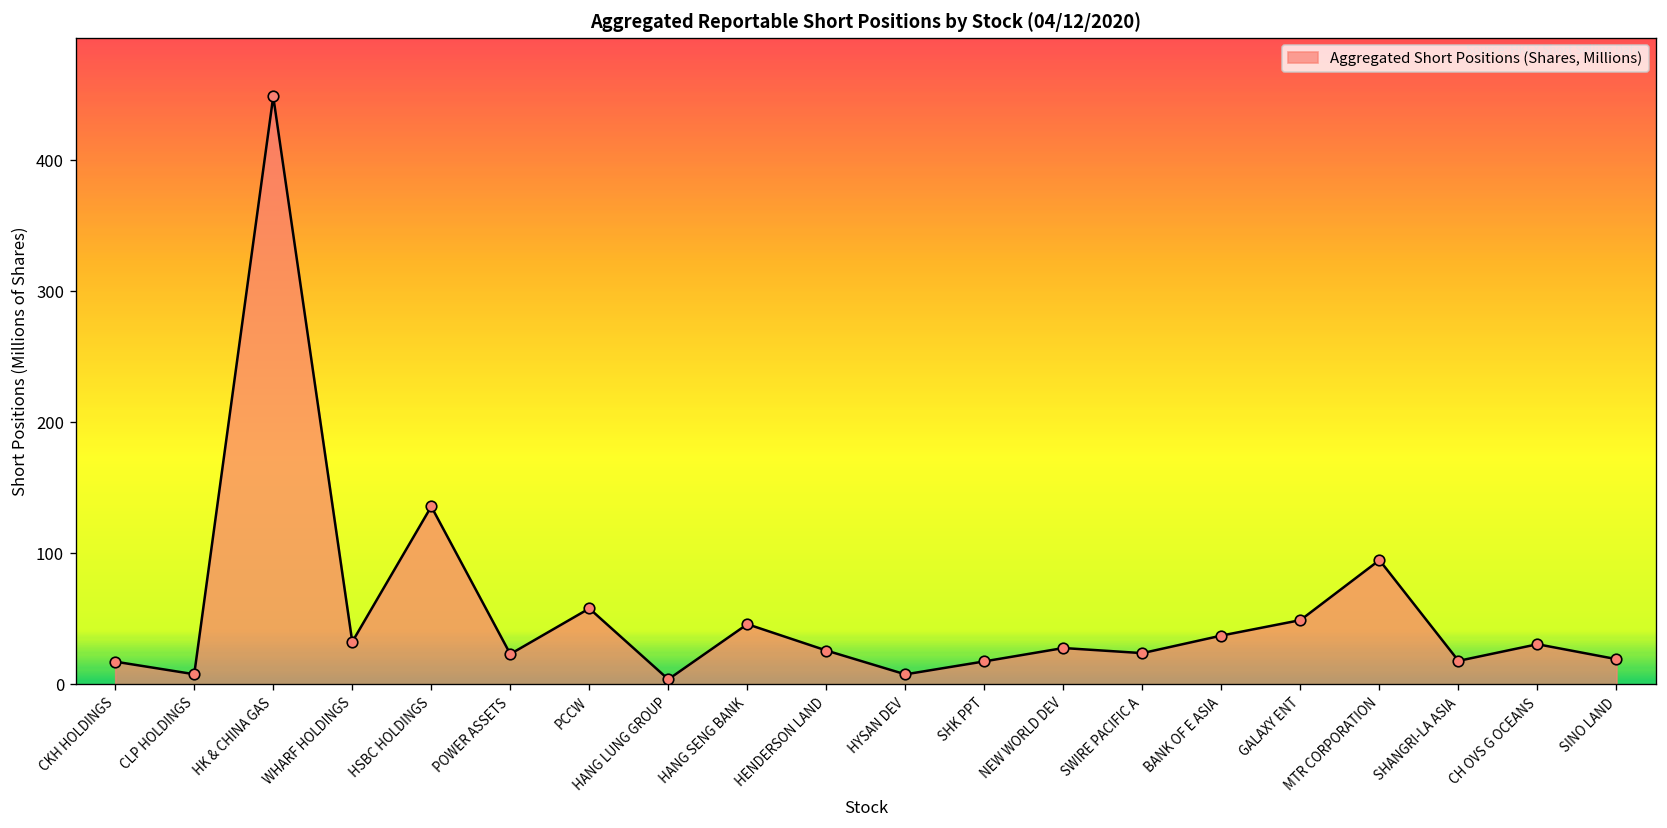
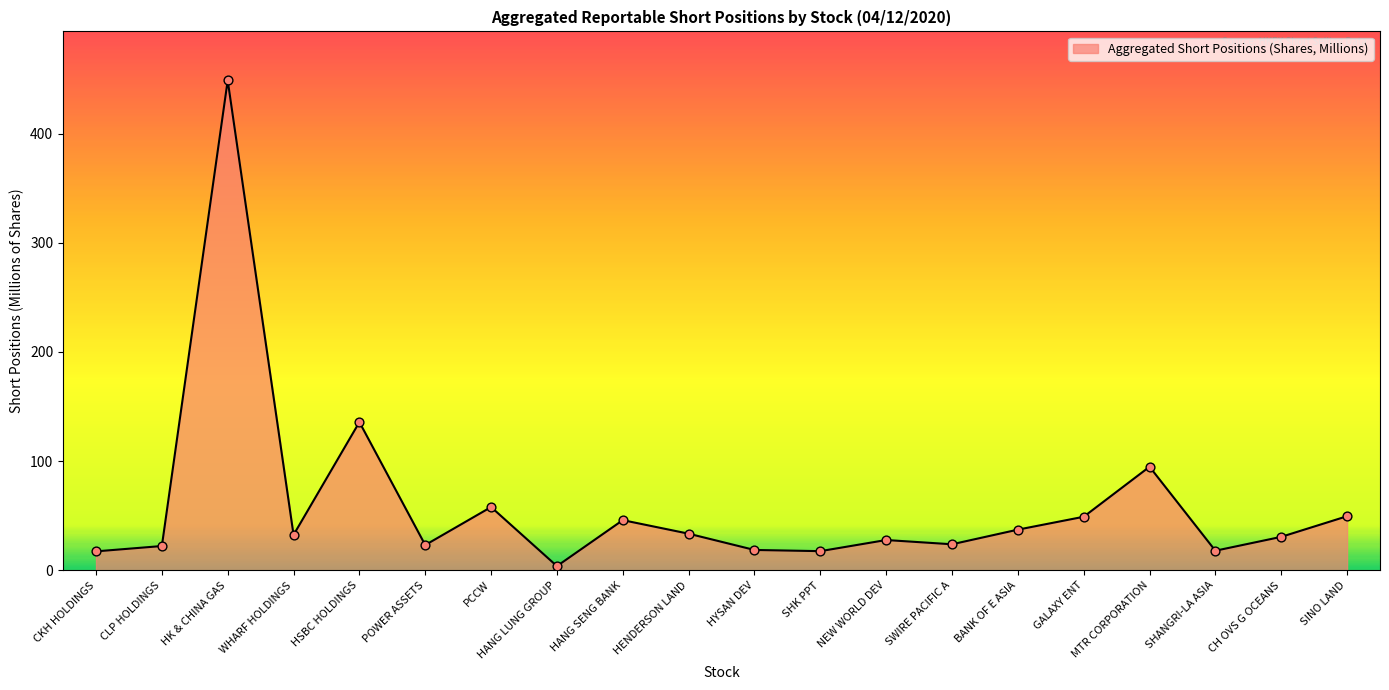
  {
    "CKH HOLDINGS": 17,
-   "CLP HOLDINGS": 8,
+   "CLP HOLDINGS": 22,
    "HK & CHINA GAS": 449,
    "WHARF HOLDINGS": 33,
    "HSBC HOLDINGS": 136,
    "POWER ASSETS": 23,
    "PCCW": 58,
    "HANG LUNG GROUP": 4,
    "HANG SENG BANK": 46,
-   "HENDERSON LAND": 26,
-   "HYSAN DEV": 8,
+   "HENDERSON LAND": 34,
+   "HYSAN DEV": 19,
    "SHK PPT": 18,
    "NEW WORLD DEV": 28,
    "SWIRE PACIFIC A": 24,
    "BANK OF E ASIA": 37,
    "GALAXY ENT": 49,
    "MTR CORPORATION": 95,
    "SHANGRI-LA ASIA": 18,
    "CH OVS G OCEANS": 31,
-   "SINO LAND": 19
+   "SINO LAND": 50
  }
